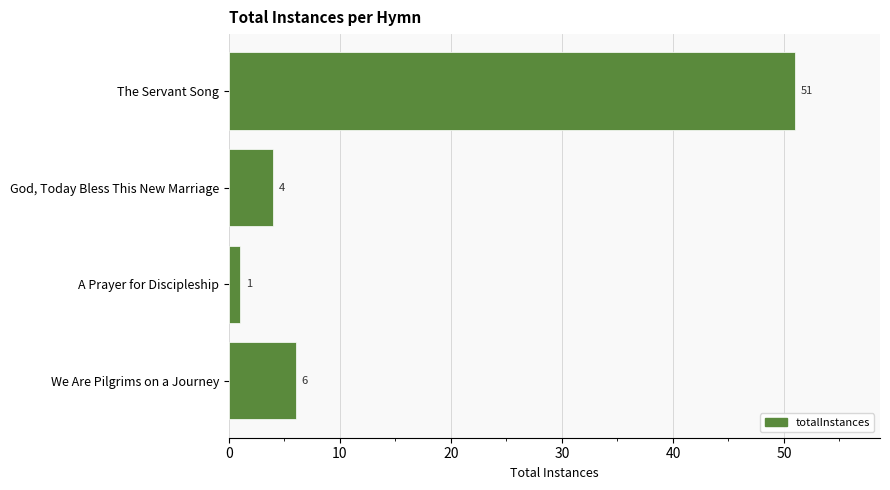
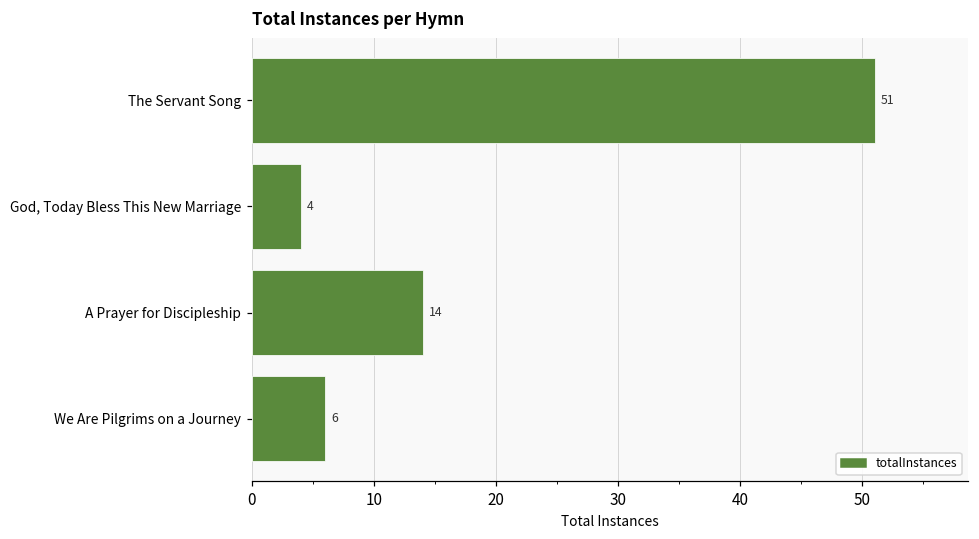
  {
    "The Servant Song": 51,
    "God, Today Bless This New Marriage": 4,
-   "A Prayer for Discipleship": 1,
+   "A Prayer for Discipleship": 14,
    "We Are Pilgrims on a Journey": 6
  }
